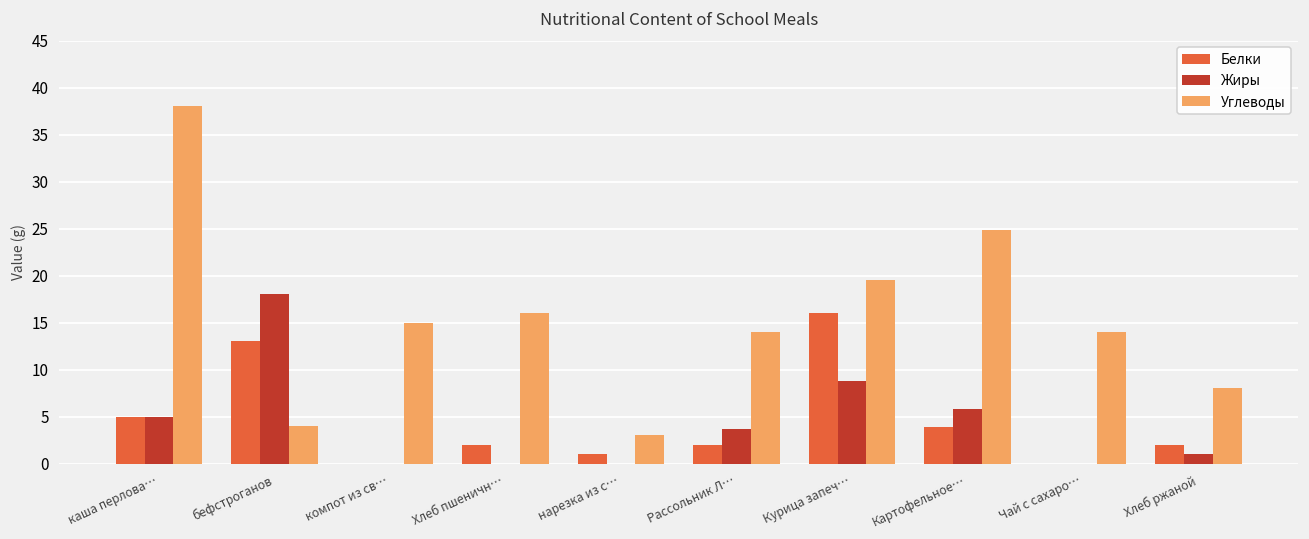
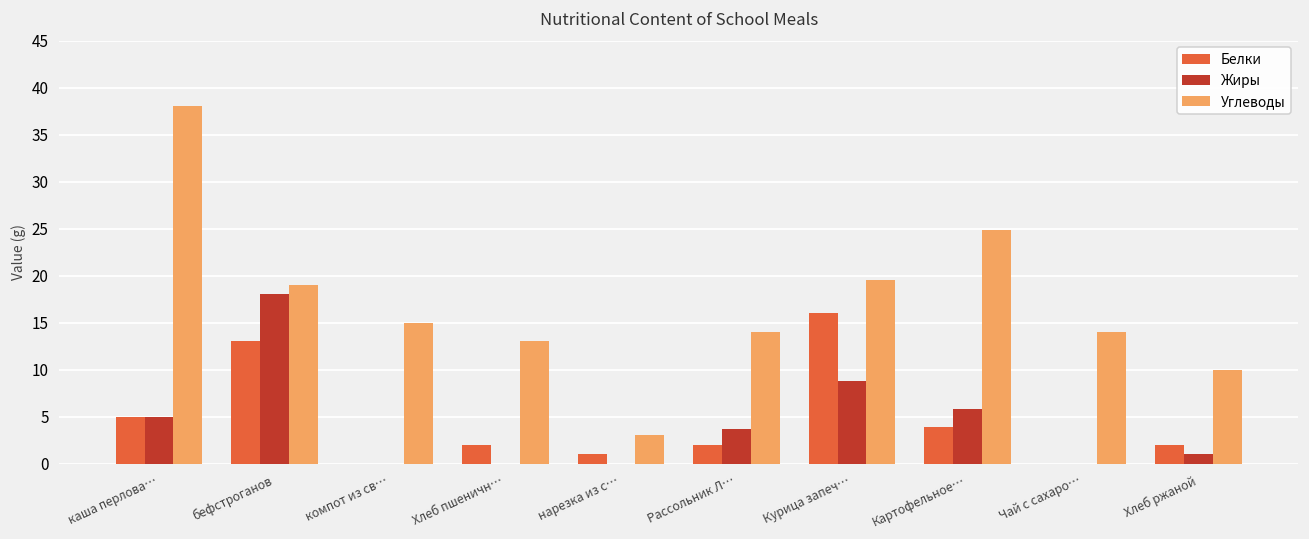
  {
    "Углеводы": {
      "каша перлова…": 38,
-     "бефстроганов": 4,
+     "бефстроганов": 19,
      "компот из св…": 15,
-     "Хлеб пшеничн…": 16,
+     "Хлеб пшеничн…": 13,
      "нарезка из с…": 3,
      "Рассольник Л…": 14,
      "Курица запеч…": 20,
      "Картофельное…": 25,
      "Чай с сахаро…": 14,
-     "Хлеб ржаной": 8
+     "Хлеб ржаной": 10
    }
  }
